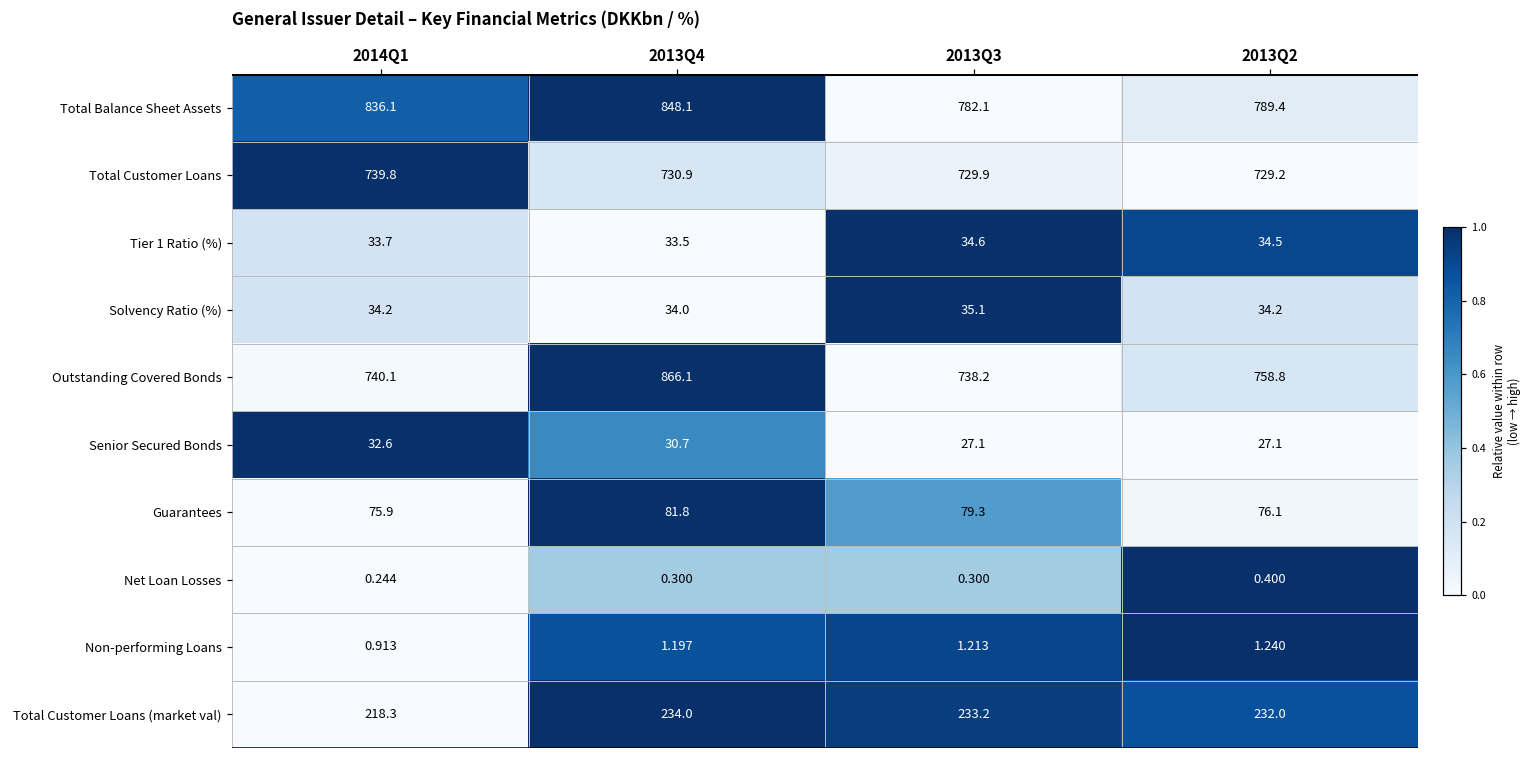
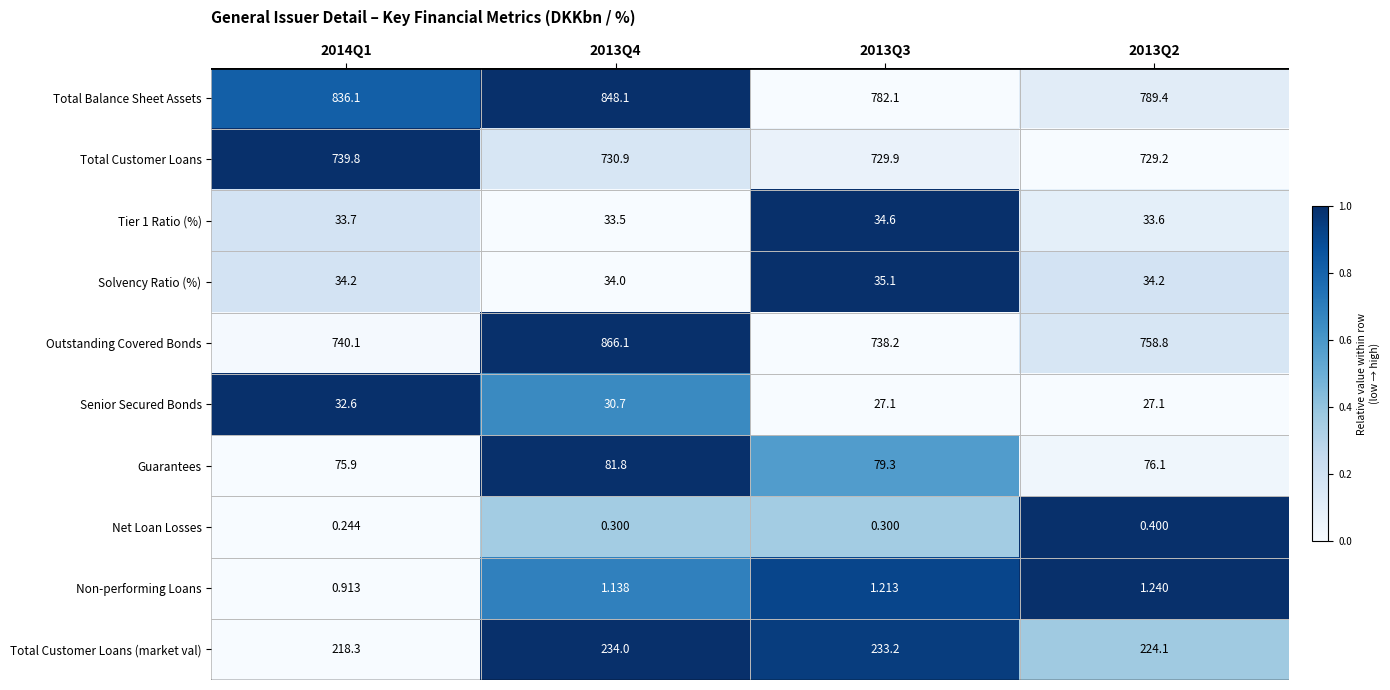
  {
    "Total Balance Sheet Assets": {
      "2014Q1": 836.1,
      "2013Q4": 848.1,
      "2013Q3": 782.1,
      "2013Q2": 789.4
    },
    "Total Customer Loans": {
      "2014Q1": 739.8,
      "2013Q4": 730.9,
      "2013Q3": 729.9,
      "2013Q2": 729.2
    },
    "Tier 1 Ratio (%)": {
      "2014Q1": 33.7,
      "2013Q4": 33.5,
      "2013Q3": 34.6,
-     "2013Q2": 34.5
+     "2013Q2": 33.6
    },
    "Solvency Ratio (%)": {
      "2014Q1": 34.2,
      "2013Q4": 34.0,
      "2013Q3": 35.1,
      "2013Q2": 34.2
    },
    "Outstanding Covered Bonds": {
      "2014Q1": 740.1,
      "2013Q4": 866.1,
      "2013Q3": 738.2,
      "2013Q2": 758.8
    },
    "Senior Secured Bonds": {
      "2014Q1": 32.6,
      "2013Q4": 30.7,
      "2013Q3": 27.1,
      "2013Q2": 27.1
    },
    "Guarantees": {
      "2014Q1": 75.9,
      "2013Q4": 81.8,
      "2013Q3": 79.3,
      "2013Q2": 76.1
    },
    "Net Loan Losses": {
      "2014Q1": 0.244,
      "2013Q4": 0.300,
      "2013Q3": 0.300,
      "2013Q2": 0.400
    },
    "Non-performing Loans": {
      "2014Q1": 0.913,
-     "2013Q4": 1.197,
+     "2013Q4": 1.138,
      "2013Q3": 1.213,
      "2013Q2": 1.240
    },
    "Total Customer Loans (market val)": {
      "2014Q1": 218.3,
      "2013Q4": 234.0,
      "2013Q3": 233.2,
-     "2013Q2": 232.0
+     "2013Q2": 224.1
    }
  }
